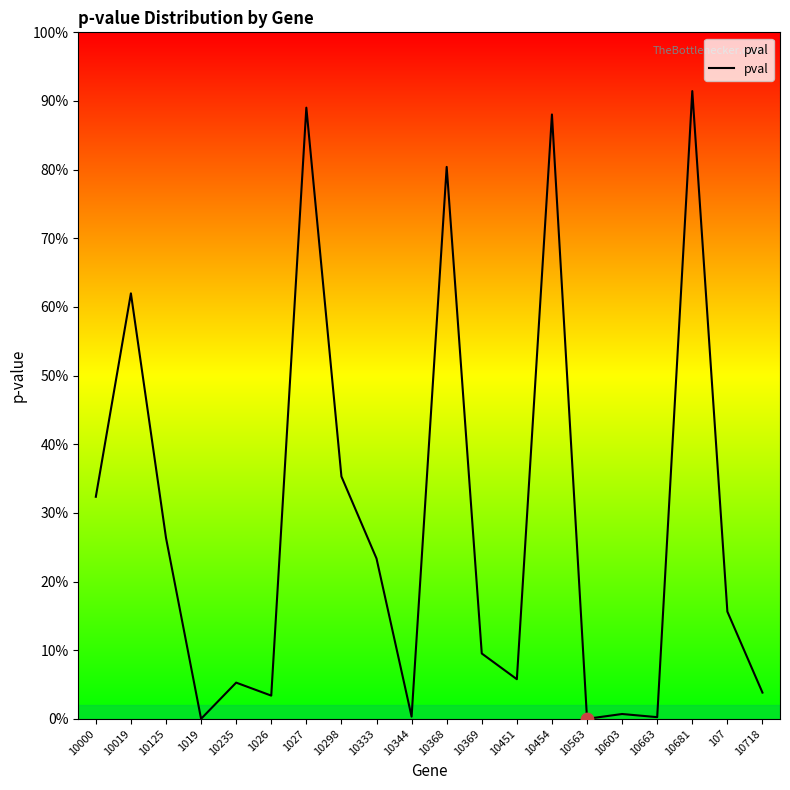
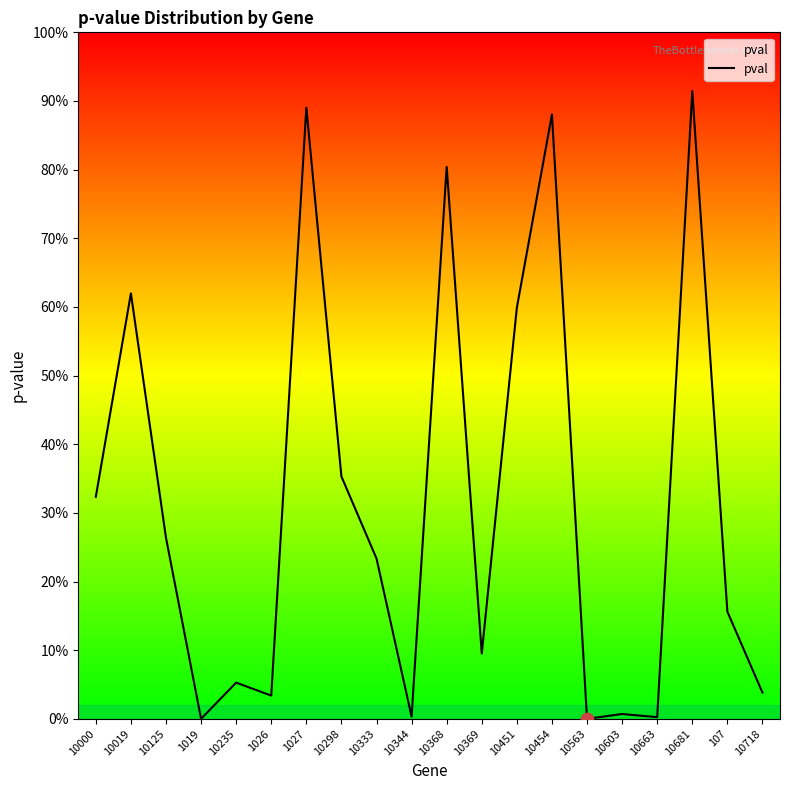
  {
    "pval": {
      "10000": "32%",
      "10019": "62%",
      "10125": "26%",
      "10235": "5%",
      "1026": "3%",
      "1027": "89%",
      "10298": "35%",
      "10333": "23%",
      "10368": "80%",
      "10369": "10%",
-     "10451": "6%",
+     "10451": "60%",
      "10454": "88%",
      "10681": "91%",
      "107": "16%",
      "10718": "4%"
    }
  }
